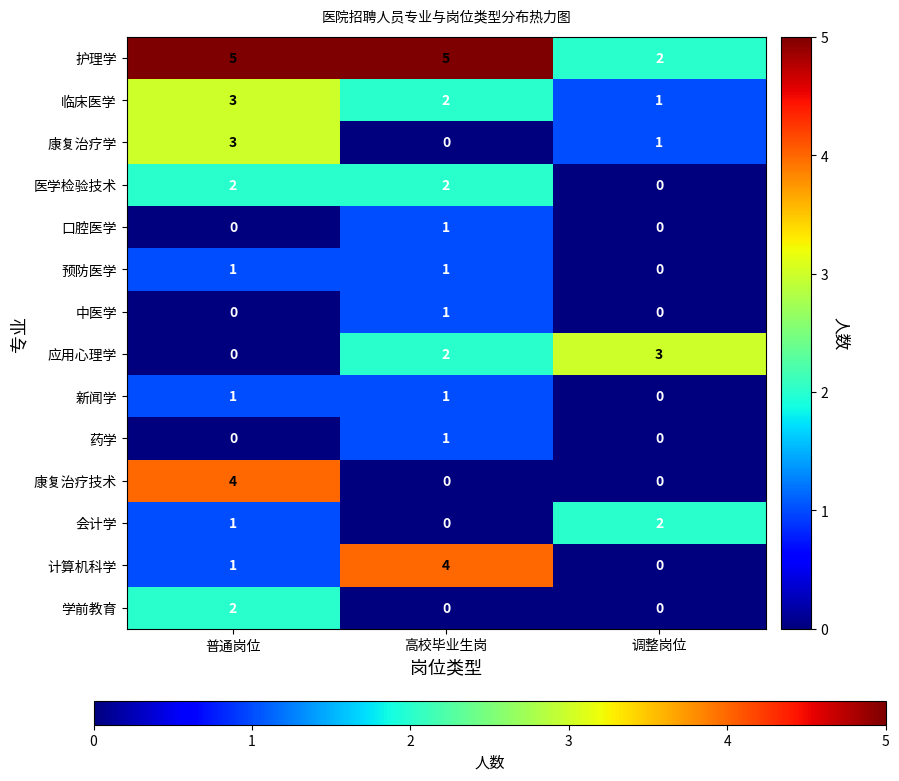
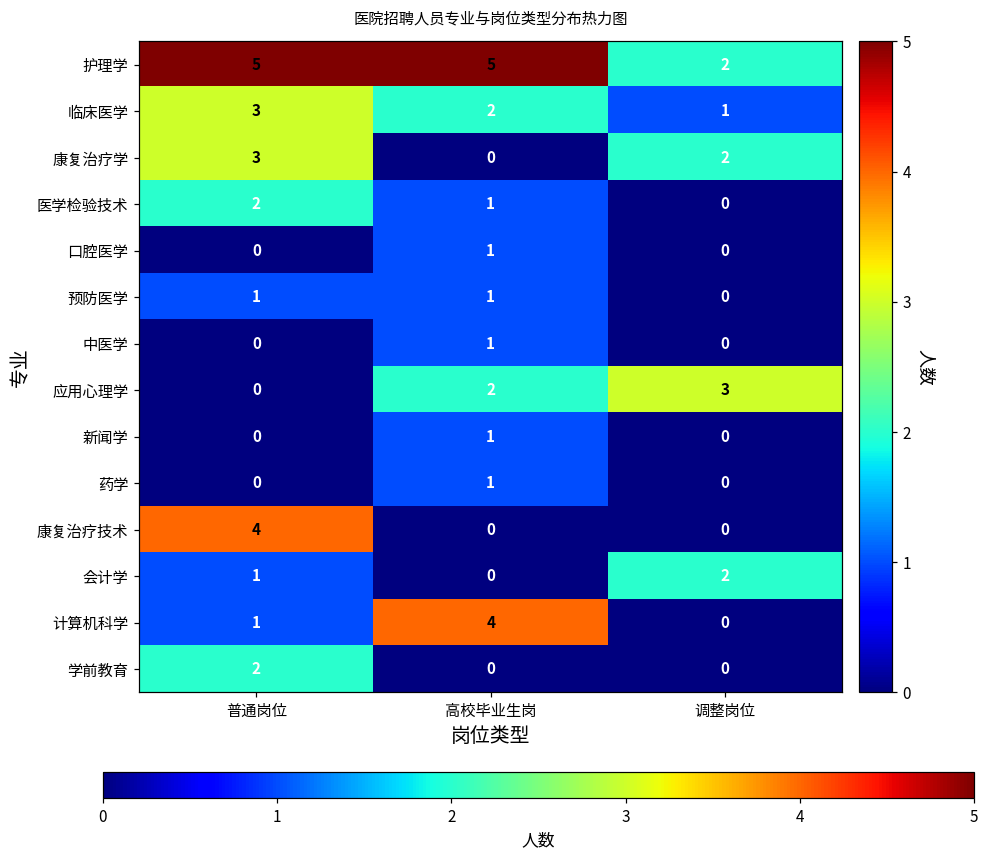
  {
    "护理学": {
      "普通岗位": 5,
      "高校毕业生岗": 5,
      "调整岗位": 2
    },
    "临床医学": {
      "普通岗位": 3,
      "高校毕业生岗": 2,
      "调整岗位": 1
    },
    "康复治疗学": {
      "普通岗位": 3,
      "高校毕业生岗": 0,
-     "调整岗位": 1
+     "调整岗位": 2
    },
    "医学检验技术": {
      "普通岗位": 2,
-     "高校毕业生岗": 2,
+     "高校毕业生岗": 1,
      "调整岗位": 0
    },
    "口腔医学": {
      "普通岗位": 0,
      "高校毕业生岗": 1,
      "调整岗位": 0
    },
    "预防医学": {
      "普通岗位": 1,
      "高校毕业生岗": 1,
      "调整岗位": 0
    },
    "中医学": {
      "普通岗位": 0,
      "高校毕业生岗": 1,
      "调整岗位": 0
    },
    "应用心理学": {
      "普通岗位": 0,
      "高校毕业生岗": 2,
      "调整岗位": 3
    },
    "新闻学": {
-     "普通岗位": 1,
+     "普通岗位": 0,
      "高校毕业生岗": 1,
      "调整岗位": 0
    },
    "药学": {
      "普通岗位": 0,
      "高校毕业生岗": 1,
      "调整岗位": 0
    },
    "康复治疗技术": {
      "普通岗位": 4,
      "高校毕业生岗": 0,
      "调整岗位": 0
    },
    "会计学": {
      "普通岗位": 1,
      "高校毕业生岗": 0,
      "调整岗位": 2
    },
    "计算机科学": {
      "普通岗位": 1,
      "高校毕业生岗": 4,
      "调整岗位": 0
    },
    "学前教育": {
      "普通岗位": 2,
      "高校毕业生岗": 0,
      "调整岗位": 0
    }
  }
